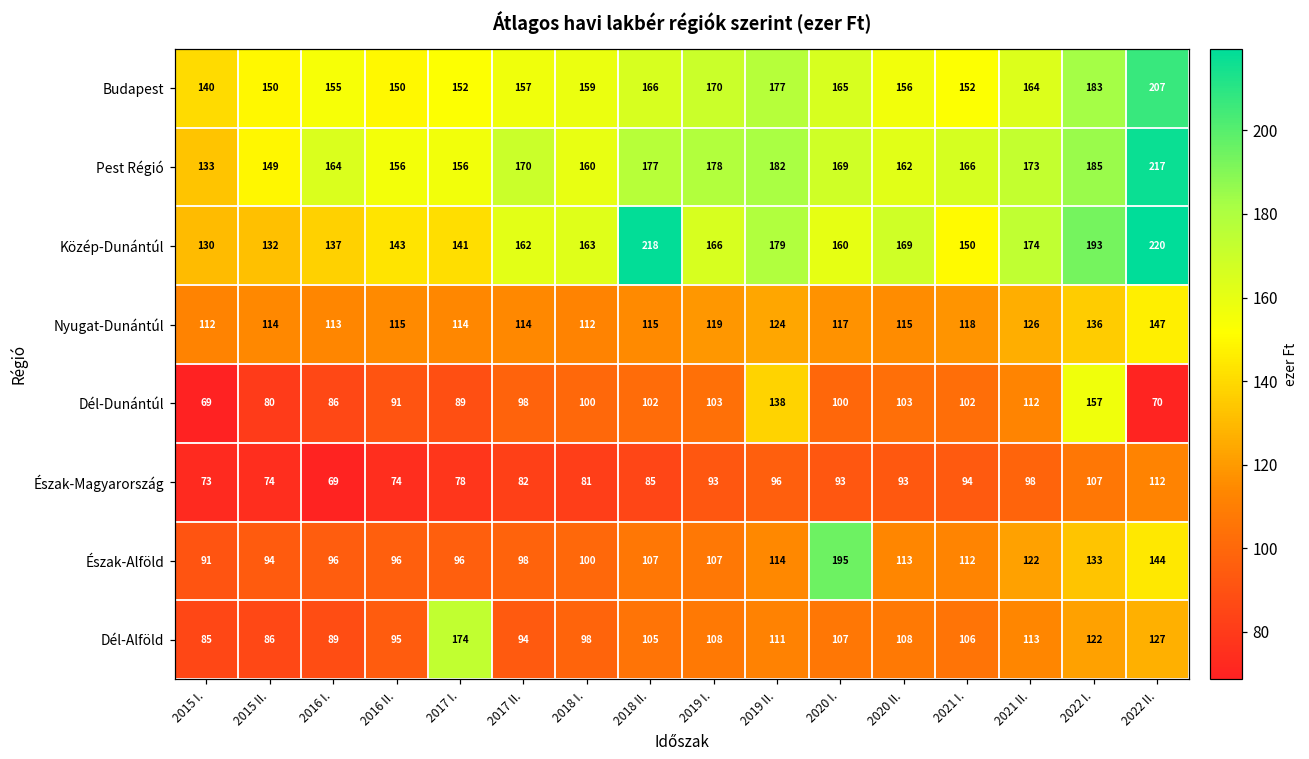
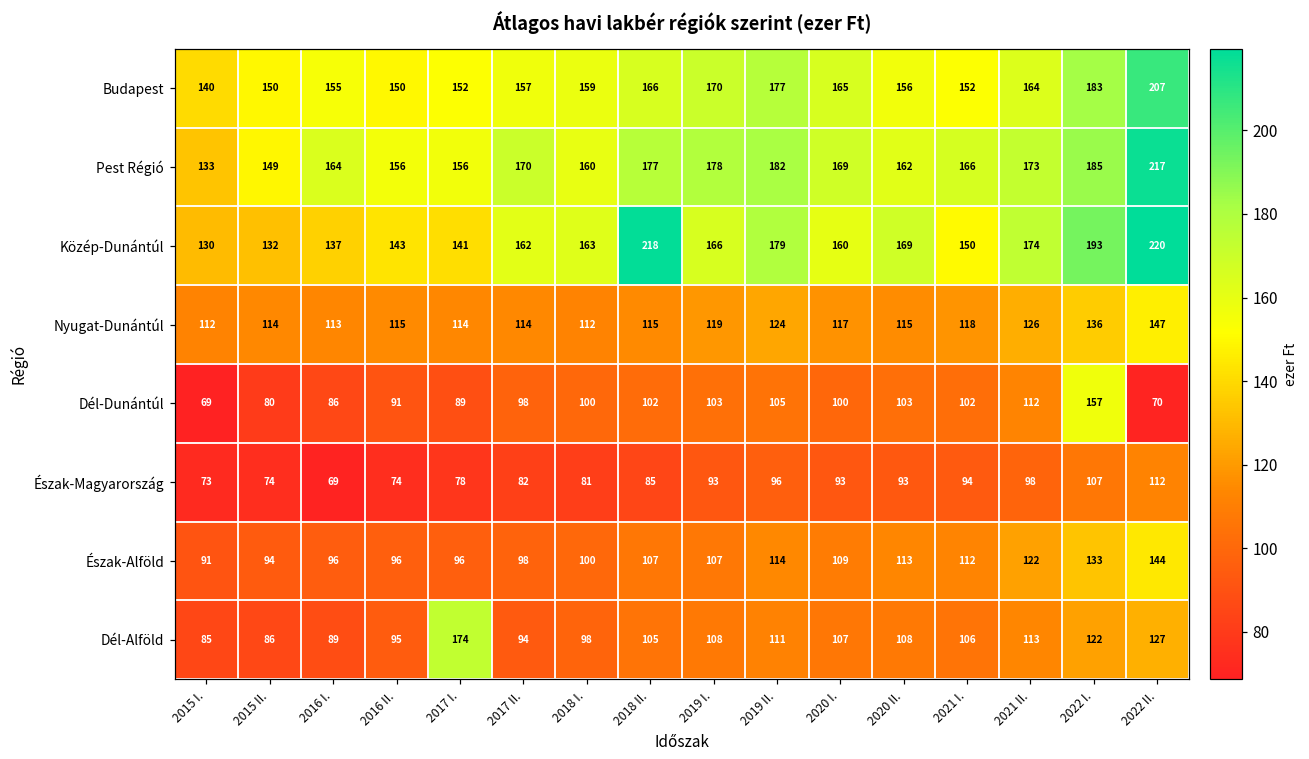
  {
    "Budapest": {
      "2015 I.": 140,
      "2015 II.": 150,
      "2016 I.": 155,
      "2016 II.": 150,
      "2017 I.": 152,
      "2017 II.": 157,
      "2018 I.": 159,
      "2018 II.": 166,
      "2019 I.": 170,
      "2019 II.": 177,
      "2020 I.": 165,
      "2020 II.": 156,
      "2021 I.": 152,
      "2021 II.": 164,
      "2022 I.": 183,
      "2022 II.": 207
    },
    "Pest Régió": {
      "2015 I.": 133,
      "2015 II.": 149,
      "2016 I.": 164,
      "2016 II.": 156,
      "2017 I.": 156,
      "2017 II.": 170,
      "2018 I.": 160,
      "2018 II.": 177,
      "2019 I.": 178,
      "2019 II.": 182,
      "2020 I.": 169,
      "2020 II.": 162,
      "2021 I.": 166,
      "2021 II.": 173,
      "2022 I.": 185,
      "2022 II.": 217
    },
    "Közép-Dunántúl": {
      "2015 I.": 130,
      "2015 II.": 132,
      "2016 I.": 137,
      "2016 II.": 143,
      "2017 I.": 141,
      "2017 II.": 162,
      "2018 I.": 163,
      "2018 II.": 218,
      "2019 I.": 166,
      "2019 II.": 179,
      "2020 I.": 160,
      "2020 II.": 169,
      "2021 I.": 150,
      "2021 II.": 174,
      "2022 I.": 193,
      "2022 II.": 220
    },
    "Nyugat-Dunántúl": {
      "2015 I.": 112,
      "2015 II.": 114,
      "2016 I.": 113,
      "2016 II.": 115,
      "2017 I.": 114,
      "2017 II.": 114,
      "2018 I.": 112,
      "2018 II.": 115,
      "2019 I.": 119,
      "2019 II.": 124,
      "2020 I.": 117,
      "2020 II.": 115,
      "2021 I.": 118,
      "2021 II.": 126,
      "2022 I.": 136,
      "2022 II.": 147
    },
    "Dél-Dunántúl": {
      "2015 I.": 69,
      "2015 II.": 80,
      "2016 I.": 86,
      "2016 II.": 91,
      "2017 I.": 89,
      "2017 II.": 98,
      "2018 I.": 100,
      "2018 II.": 102,
      "2019 I.": 103,
-     "2019 II.": 138,
+     "2019 II.": 105,
      "2020 I.": 100,
      "2020 II.": 103,
      "2021 I.": 102,
      "2021 II.": 112,
      "2022 I.": 157,
      "2022 II.": 70
    },
    "Észak-Magyarország": {
      "2015 I.": 73,
      "2015 II.": 74,
      "2016 I.": 69,
      "2016 II.": 74,
      "2017 I.": 78,
      "2017 II.": 82,
      "2018 I.": 81,
      "2018 II.": 85,
      "2019 I.": 93,
      "2019 II.": 96,
      "2020 I.": 93,
      "2020 II.": 93,
      "2021 I.": 94,
      "2021 II.": 98,
      "2022 I.": 107,
      "2022 II.": 112
    },
    "Észak-Alföld": {
      "2015 I.": 91,
      "2015 II.": 94,
      "2016 I.": 96,
      "2016 II.": 96,
      "2017 I.": 96,
      "2017 II.": 98,
      "2018 I.": 100,
      "2018 II.": 107,
      "2019 I.": 107,
      "2019 II.": 114,
-     "2020 I.": 195,
+     "2020 I.": 109,
      "2020 II.": 113,
      "2021 I.": 112,
      "2021 II.": 122,
      "2022 I.": 133,
      "2022 II.": 144
    },
    "Dél-Alföld": {
      "2015 I.": 85,
      "2015 II.": 86,
      "2016 I.": 89,
      "2016 II.": 95,
      "2017 I.": 174,
      "2017 II.": 94,
      "2018 I.": 98,
      "2018 II.": 105,
      "2019 I.": 108,
      "2019 II.": 111,
      "2020 I.": 107,
      "2020 II.": 108,
      "2021 I.": 106,
      "2021 II.": 113,
      "2022 I.": 122,
      "2022 II.": 127
    }
  }
